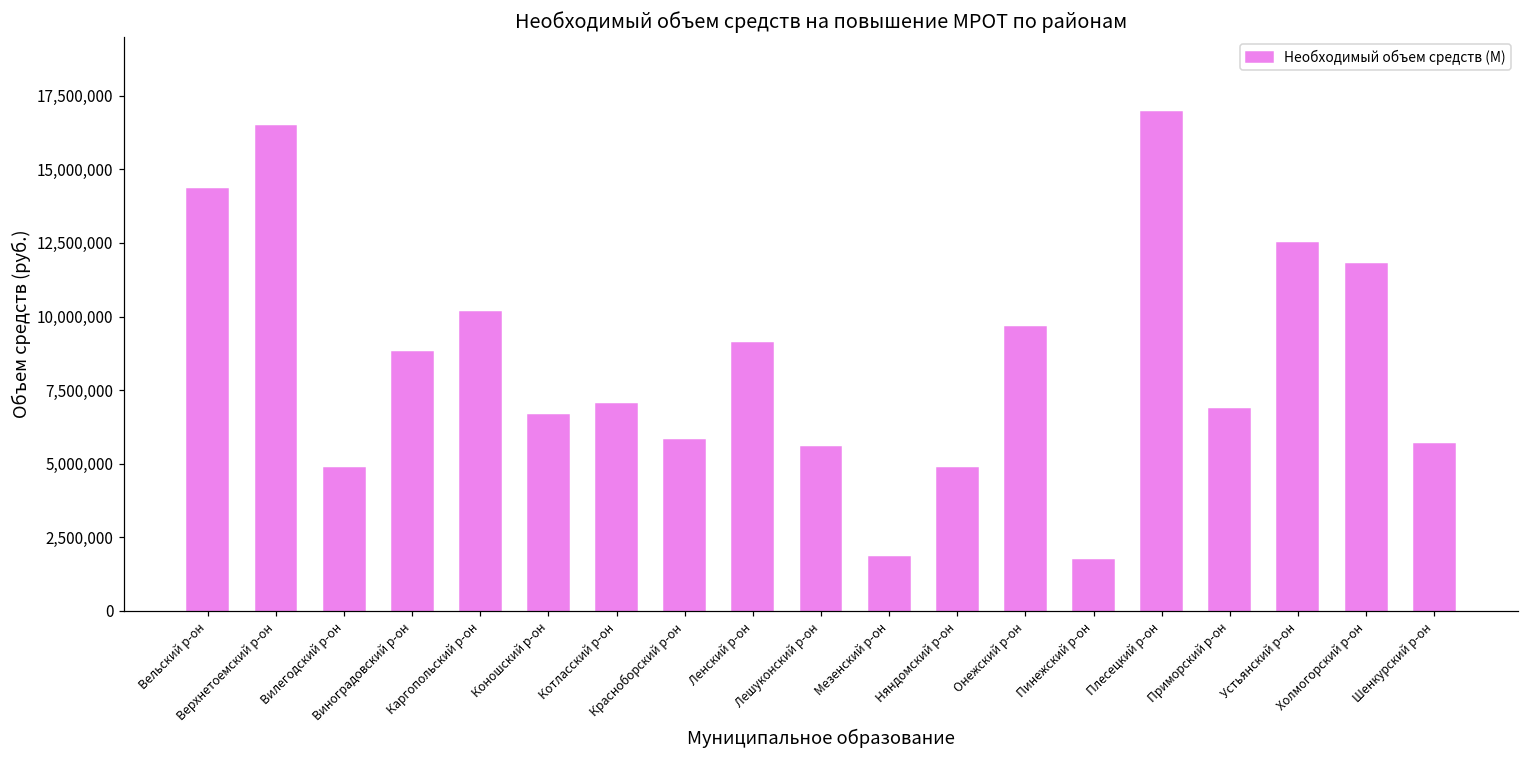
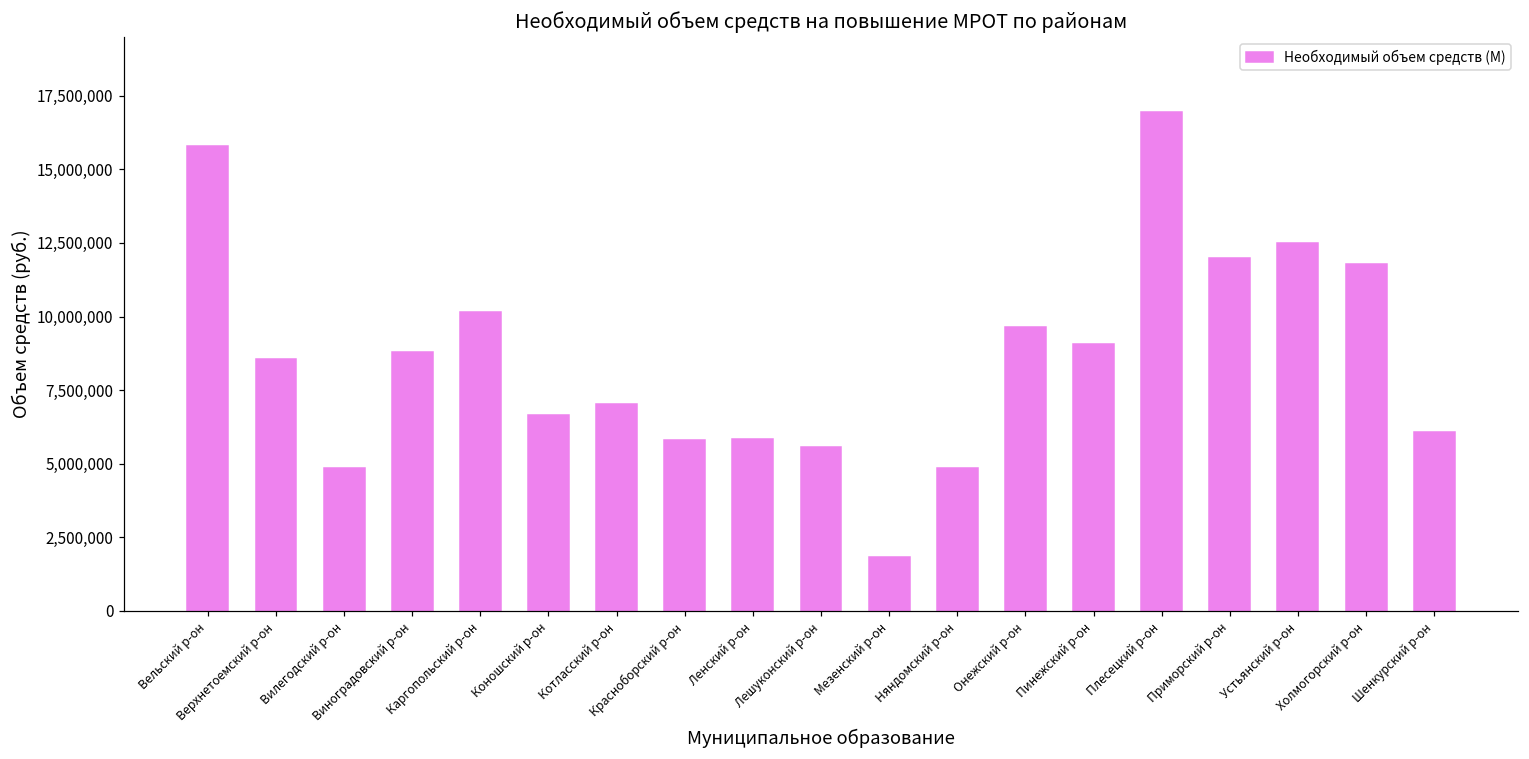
  {
-   "Вельский р-он": "14,300,000",
-   "Верхнетоемский р-он": "16,500,000",
+   "Вельский р-он": "15,800,000",
+   "Верхнетоемский р-он": "8,500,000",
    "Вилегодский р-он": "4,800,000",
    "Виноградовский р-он": "8,800,000",
    "Каргопольский р-он": "10,100,000",
    "Коношский р-он": "6,700,000",
    "Котласский р-он": "7,000,000",
    "Красноборский р-он": "5,800,000",
-   "Ленский р-он": "9,100,000",
+   "Ленский р-он": "5,800,000",
    "Лешуконский р-он": "5,600,000",
    "Мезенский р-он": "1,800,000",
    "Няндомский р-он": "4,900,000",
    "Онежский р-он": "9,600,000",
-   "Пинежский р-он": "1,700,000",
+   "Пинежский р-он": "9,100,000",
    "Плесецкий р-он": "17,000,000",
-   "Приморский р-он": "6,900,000",
+   "Приморский р-он": "12,000,000",
    "Устьянский р-он": "12,500,000",
    "Холмогорский р-он": "11,800,000",
-   "Шенкурский р-он": "5,700,000"
+   "Шенкурский р-он": "6,100,000"
  }
